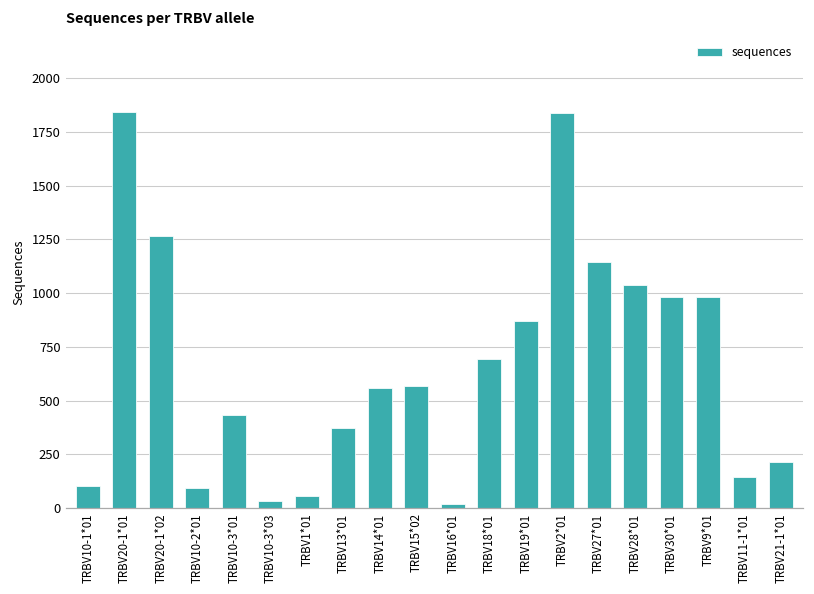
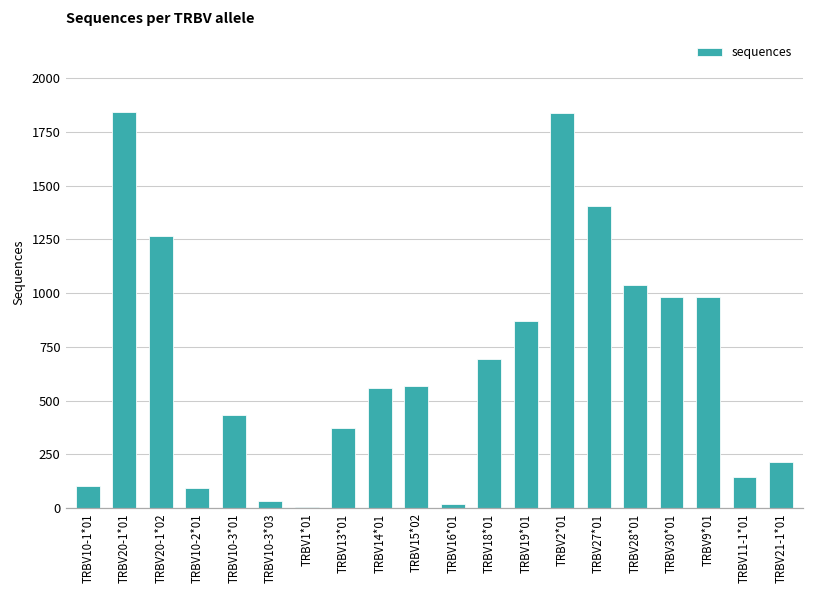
  {
    "TRBV10-1*01": 100,
    "TRBV20-1*01": 1850,
    "TRBV20-1*02": 1270,
    "TRBV10-2*01": 100,
    "TRBV10-3*01": 440,
    "TRBV10-3*03": 40,
-   "TRBV1*01": 60,
+   "TRBV1*01": 10,
    "TRBV13*01": 370,
    "TRBV14*01": 560,
    "TRBV15*02": 570,
    "TRBV16*01": 20,
    "TRBV18*01": 700,
    "TRBV19*01": 870,
    "TRBV2*01": 1840,
-   "TRBV27*01": 1150,
+   "TRBV27*01": 1410,
    "TRBV28*01": 1040,
    "TRBV30*01": 980,
    "TRBV9*01": 980,
    "TRBV11-1*01": 140,
    "TRBV21-1*01": 210
  }
